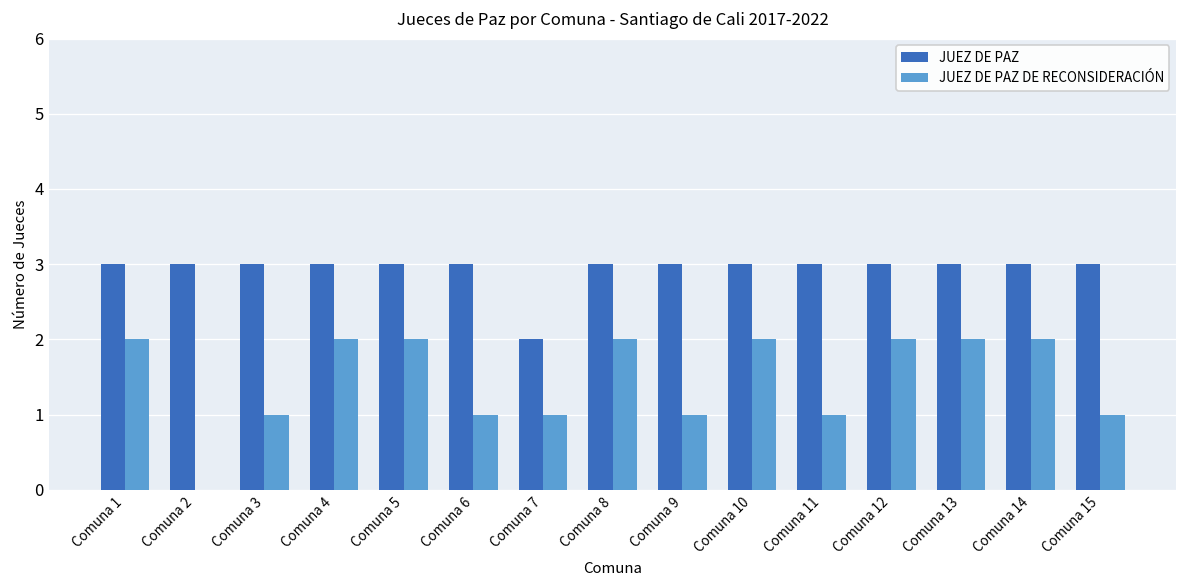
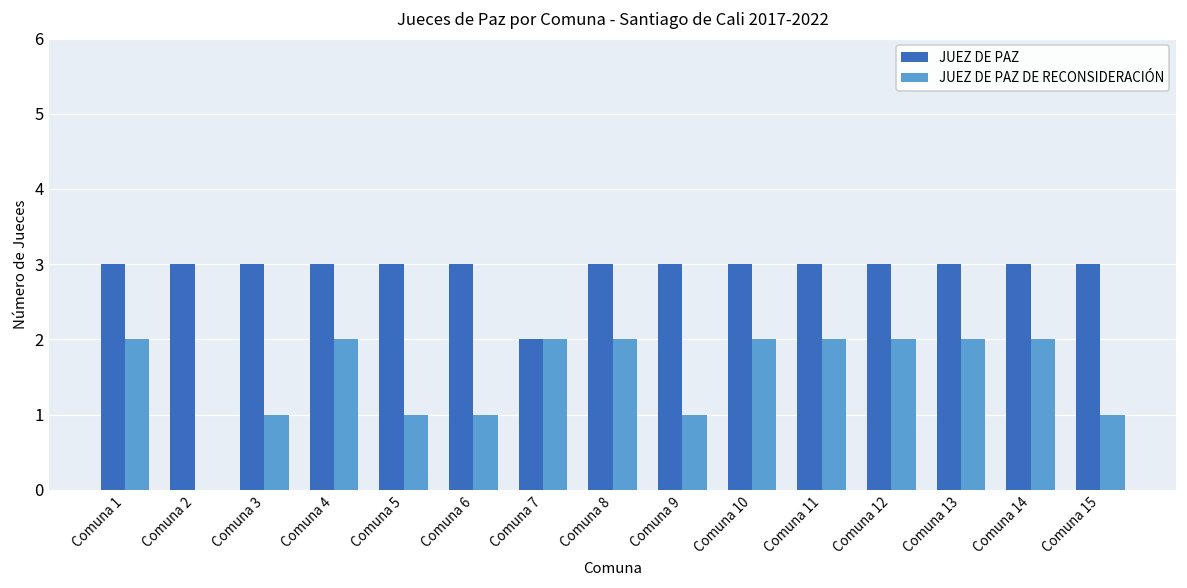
  {
    "JUEZ DE PAZ": {
      "Comuna 1": 3,
      "Comuna 2": 3,
      "Comuna 3": 3,
      "Comuna 4": 3,
      "Comuna 5": 3,
      "Comuna 6": 3,
      "Comuna 7": 2,
      "Comuna 8": 3,
      "Comuna 9": 3,
      "Comuna 10": 3,
      "Comuna 11": 3,
      "Comuna 12": 3,
      "Comuna 13": 3,
      "Comuna 14": 3,
      "Comuna 15": 3
    },
    "JUEZ DE PAZ DE RECONSIDERACIÓN": {
      "Comuna 1": 2,
      "Comuna 2": 0,
      "Comuna 3": 1,
      "Comuna 4": 2,
-     "Comuna 5": 2,
+     "Comuna 5": 1,
      "Comuna 6": 1,
-     "Comuna 7": 1,
+     "Comuna 7": 2,
      "Comuna 8": 2,
      "Comuna 9": 1,
      "Comuna 10": 2,
-     "Comuna 11": 1,
+     "Comuna 11": 2,
      "Comuna 12": 2,
      "Comuna 13": 2,
      "Comuna 14": 2,
      "Comuna 15": 1
    }
  }
